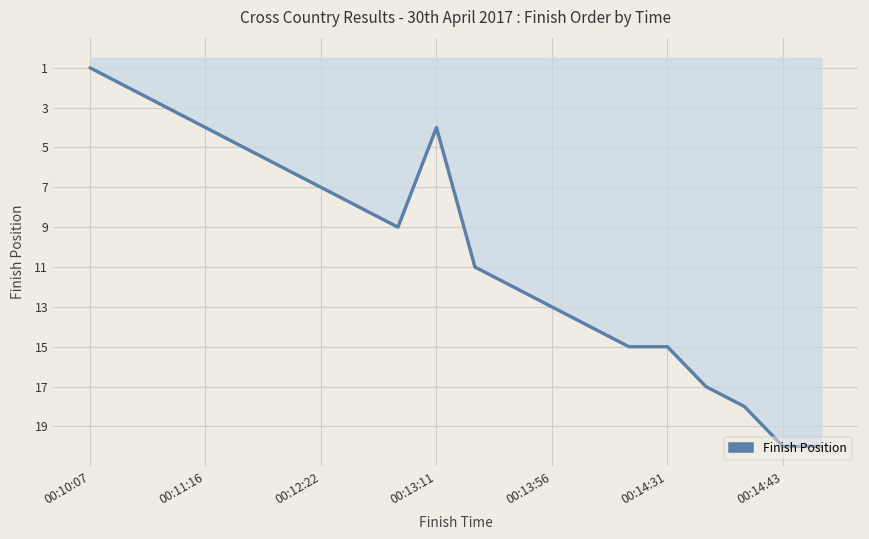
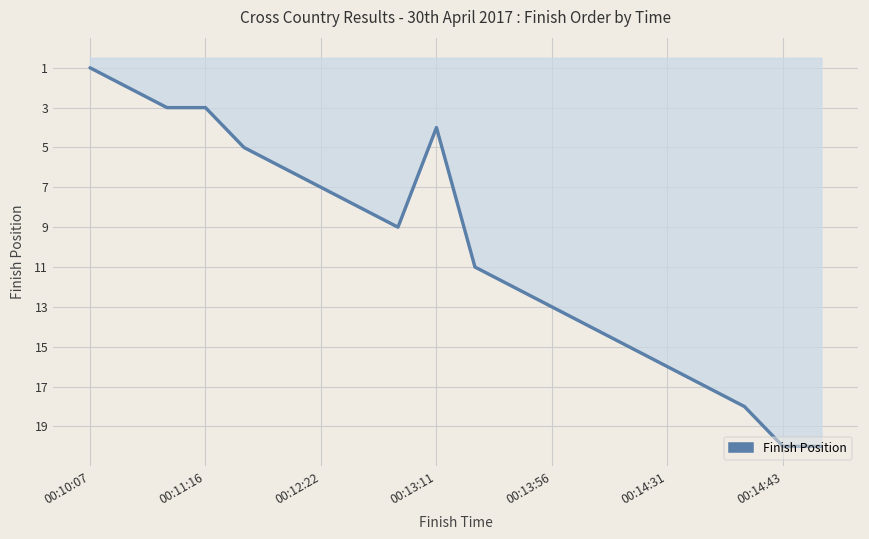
  {
    "00:10:07": 1,
-   "00:11:16": 4,
+   "00:11:16": 3,
    "00:12:22": 7,
    "00:13:11": 4,
    "00:13:56": 13,
-   "00:14:31": 15
+   "00:14:31": 16
  }
